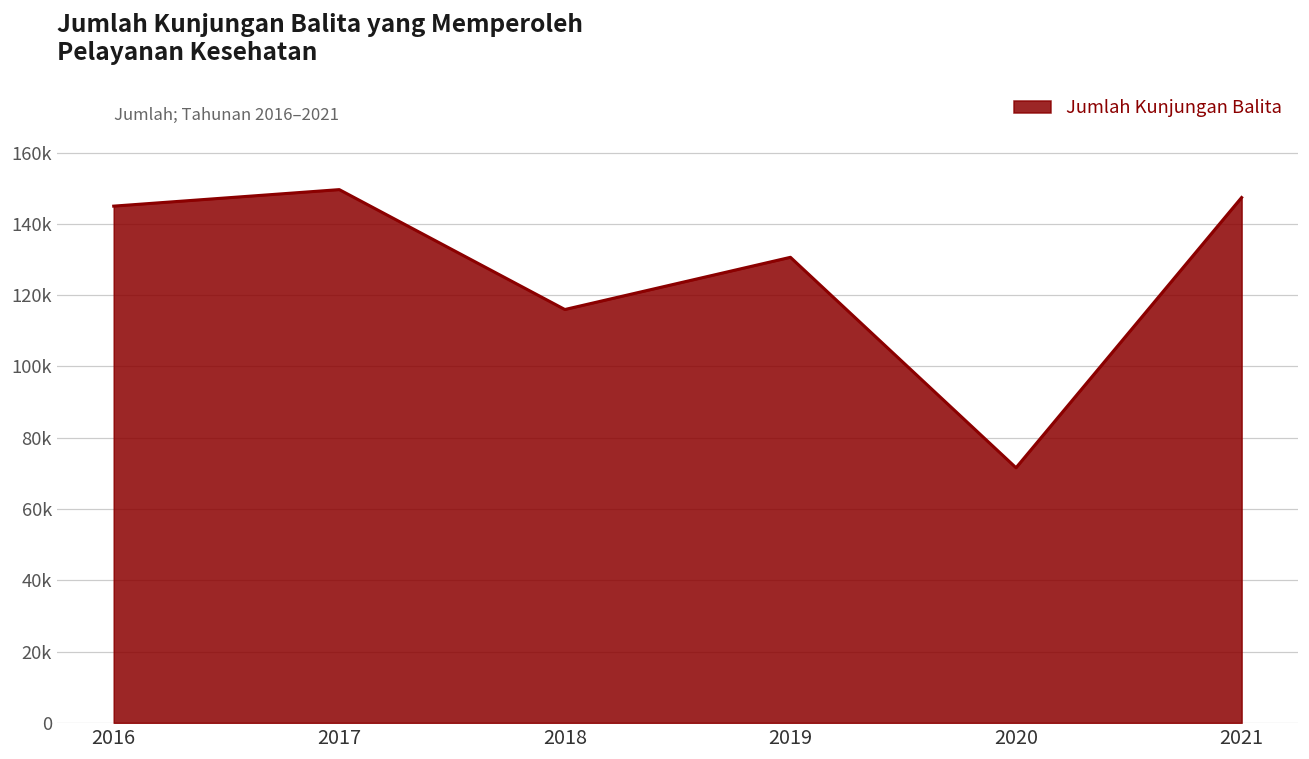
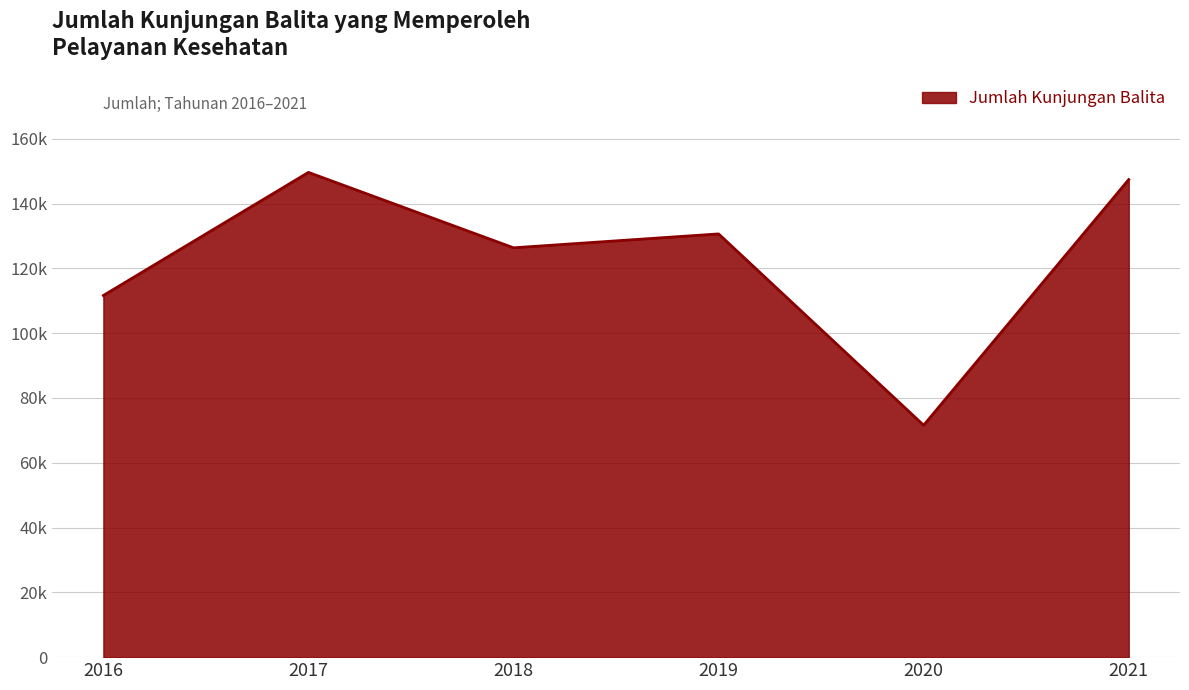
  {
-   "2016": 145000,
+   "2016": 112000,
    "2017": 150000,
-   "2018": 116000,
+   "2018": 126000,
    "2019": 131000,
    "2020": 72000,
    "2021": 147000
  }
